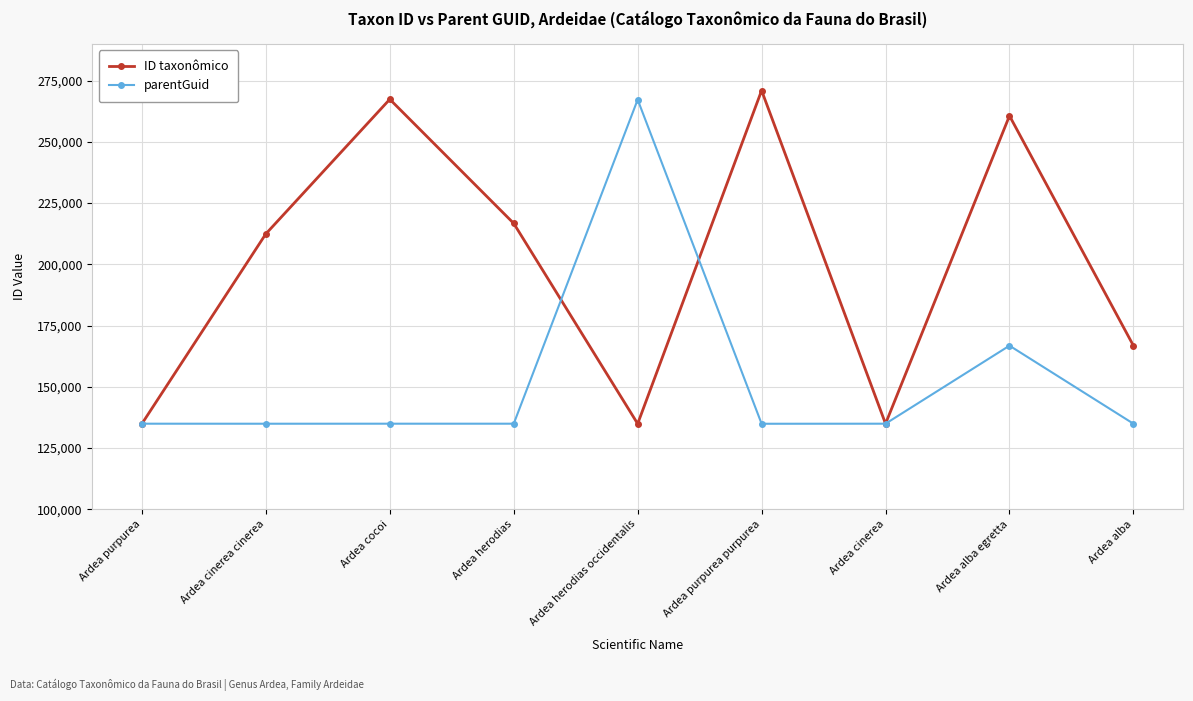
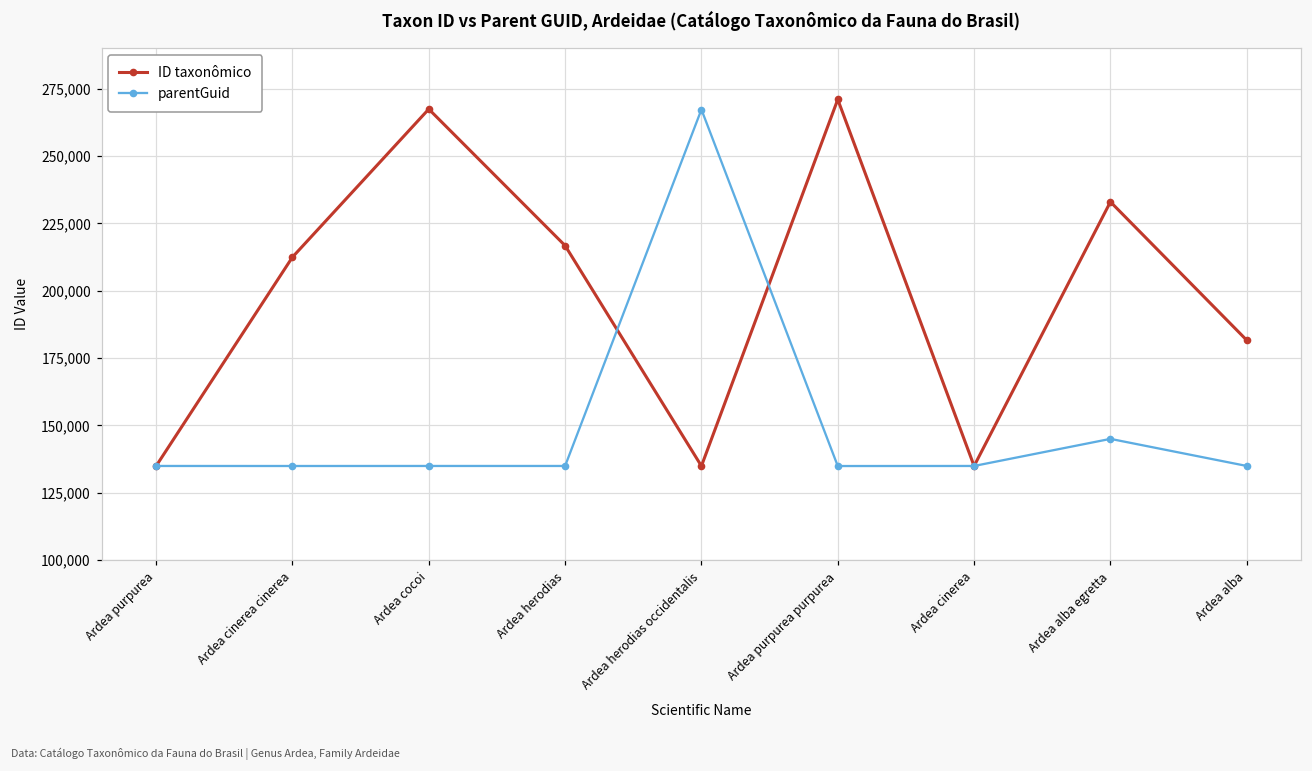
  {
    "ID taxonômico": {
      "Ardea cinerea cinerea": "212,000",
      "Ardea cocoi": "267,000",
      "Ardea herodias": "217,000",
      "Ardea herodias occidentalis": "135,000",
      "Ardea purpurea purpurea": "271,000",
-     "Ardea alba egretta": "261,000",
-     "Ardea alba": "167,000"
+     "Ardea alba egretta": "233,000",
+     "Ardea alba": "182,000"
    },
    "parentGuid": {
      "Ardea cinerea cinerea": "135,000",
      "Ardea cocoi": "135,000",
      "Ardea herodias": "135,000",
      "Ardea herodias occidentalis": "267,000",
      "Ardea purpurea purpurea": "135,000",
-     "Ardea alba egretta": "167,000",
+     "Ardea alba egretta": "145,000",
      "Ardea alba": "135,000"
    }
  }
